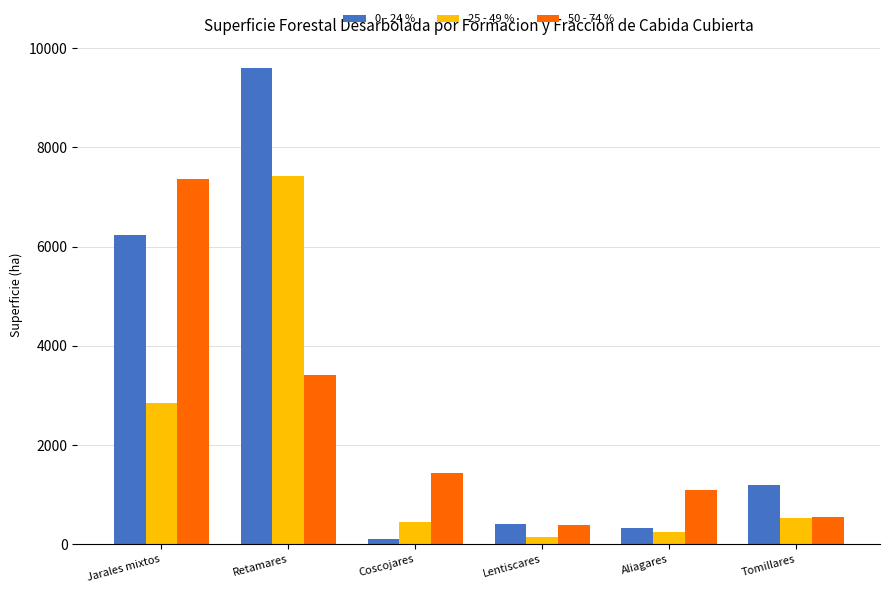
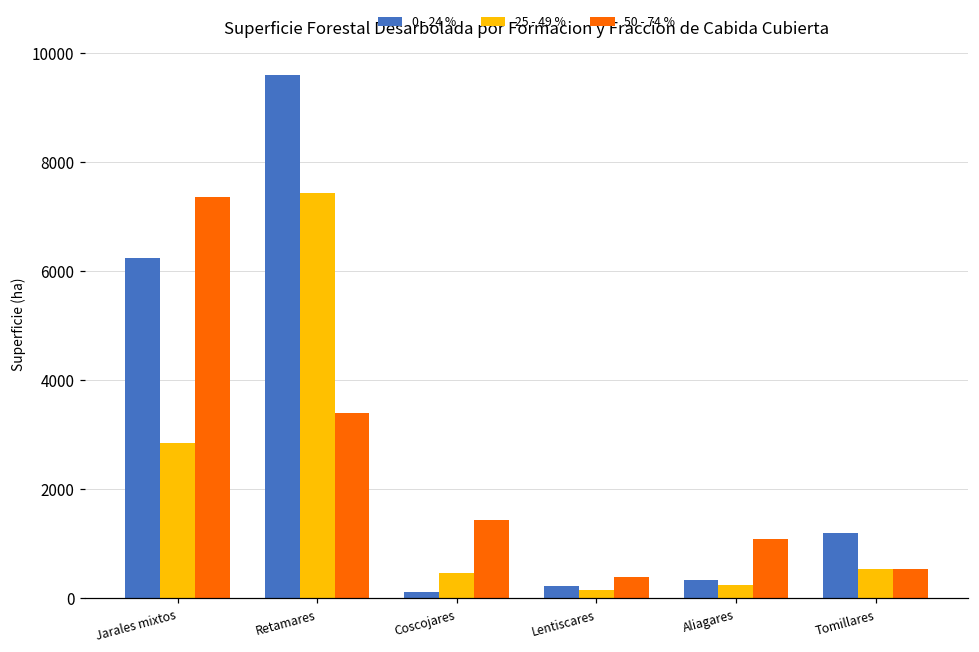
  {
    "0 - 24 %": {
      "Jarales mixtos": 6200,
      "Retamares": 9600,
      "Coscojares": 100,
-     "Lentiscares": 400,
+     "Lentiscares": 200,
      "Aliagares": 300,
      "Tomillares": 1200
    },
    "25 - 49 %": {
      "Jarales mixtos": 2800,
      "Retamares": 7400,
      "Coscojares": 500,
      "Lentiscares": 100,
      "Aliagares": 200,
      "Tomillares": 500
    },
    "50 - 74 %": {
      "Jarales mixtos": 7400,
      "Retamares": 3400,
      "Coscojares": 1400,
      "Lentiscares": 400,
      "Aliagares": 1100,
      "Tomillares": 500
    }
  }
